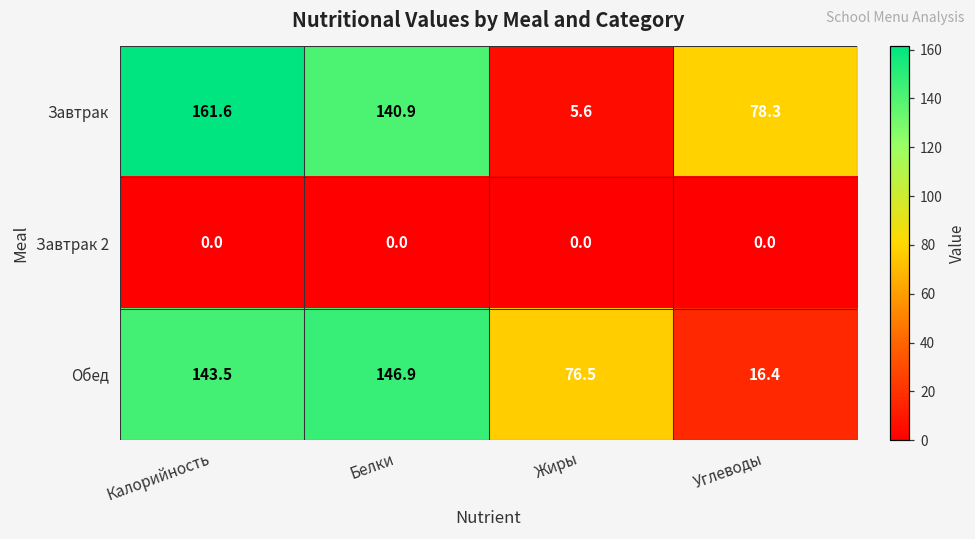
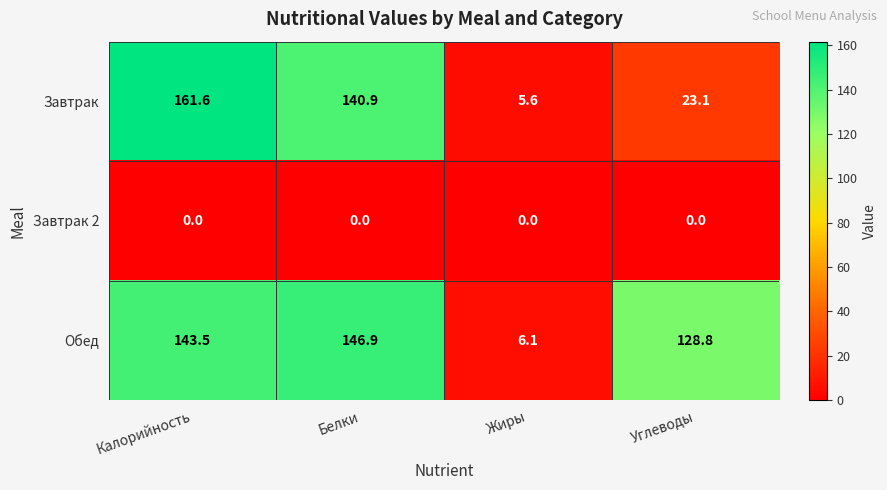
  {
    "Завтрак": {
      "Калорийность": 161.6,
      "Белки": 140.9,
      "Жиры": 5.6,
-     "Углеводы": 78.3
+     "Углеводы": 23.1
    },
    "Завтрак 2": {
      "Калорийность": 0.0,
      "Белки": 0.0,
      "Жиры": 0.0,
      "Углеводы": 0.0
    },
    "Обед": {
      "Калорийность": 143.5,
      "Белки": 146.9,
-     "Жиры": 76.5,
-     "Углеводы": 16.4
+     "Жиры": 6.1,
+     "Углеводы": 128.8
    }
  }
